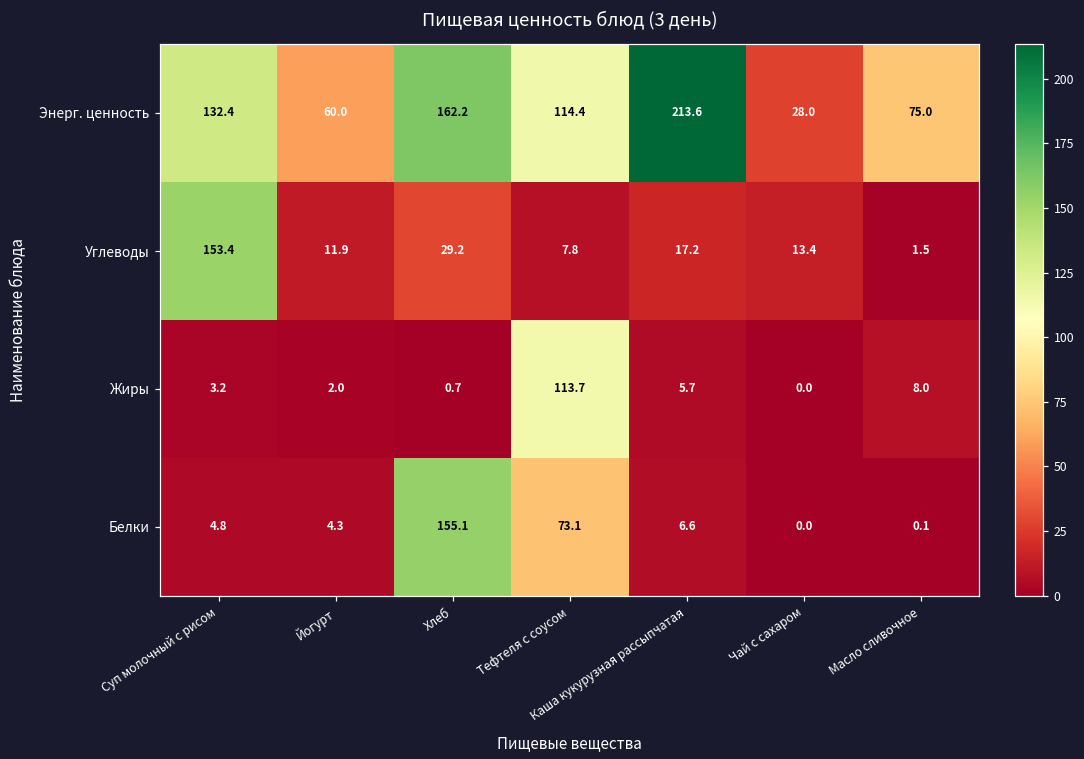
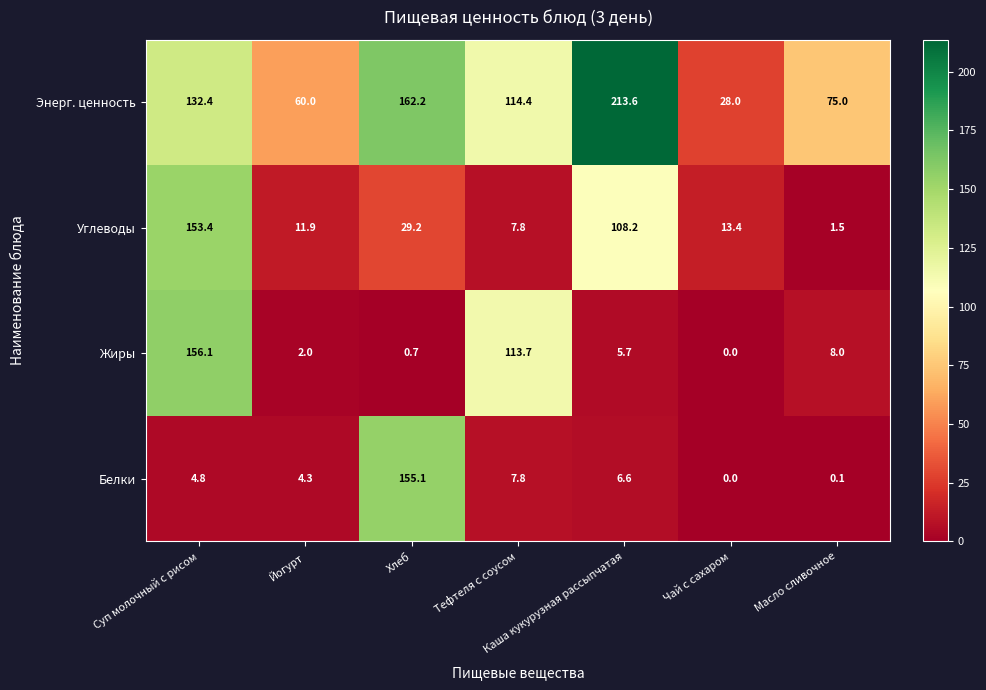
  {
    "Энерг. ценность": {
      "Суп молочный с рисом": 132.4,
      "Йогурт": 60.0,
      "Хлеб": 162.2,
      "Тефтеля с соусом": 114.4,
      "Каша кукурузная рассыпчатая": 213.6,
      "Чай с сахаром": 28.0,
      "Масло сливочное": 75.0
    },
    "Углеводы": {
      "Суп молочный с рисом": 153.4,
      "Йогурт": 11.9,
      "Хлеб": 29.2,
      "Тефтеля с соусом": 7.8,
-     "Каша кукурузная рассыпчатая": 17.2,
+     "Каша кукурузная рассыпчатая": 108.2,
      "Чай с сахаром": 13.4,
      "Масло сливочное": 1.5
    },
    "Жиры": {
-     "Суп молочный с рисом": 3.2,
+     "Суп молочный с рисом": 156.1,
      "Йогурт": 2.0,
      "Хлеб": 0.7,
      "Тефтеля с соусом": 113.7,
      "Каша кукурузная рассыпчатая": 5.7,
      "Чай с сахаром": 0.0,
      "Масло сливочное": 8.0
    },
    "Белки": {
      "Суп молочный с рисом": 4.8,
      "Йогурт": 4.3,
      "Хлеб": 155.1,
-     "Тефтеля с соусом": 73.1,
+     "Тефтеля с соусом": 7.8,
      "Каша кукурузная рассыпчатая": 6.6,
      "Чай с сахаром": 0.0,
      "Масло сливочное": 0.1
    }
  }
